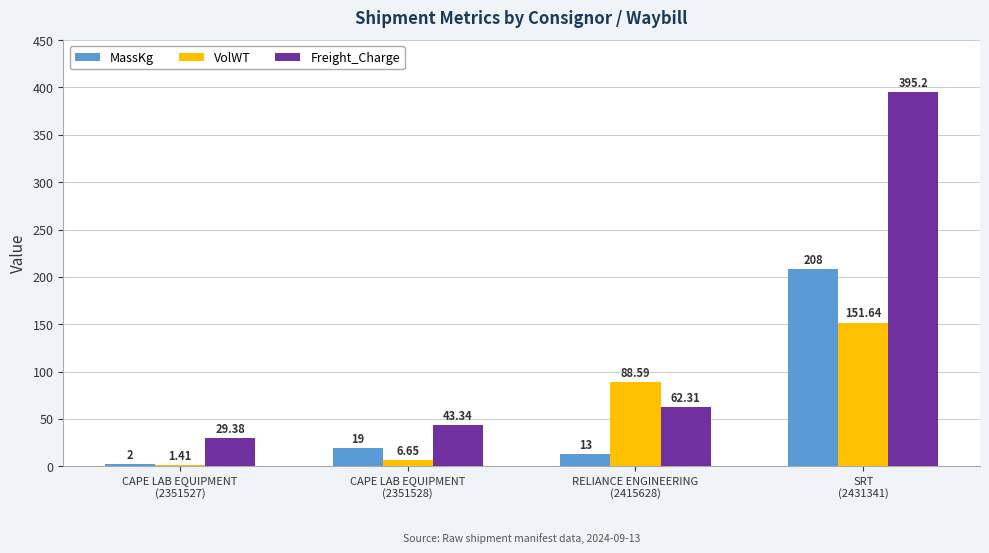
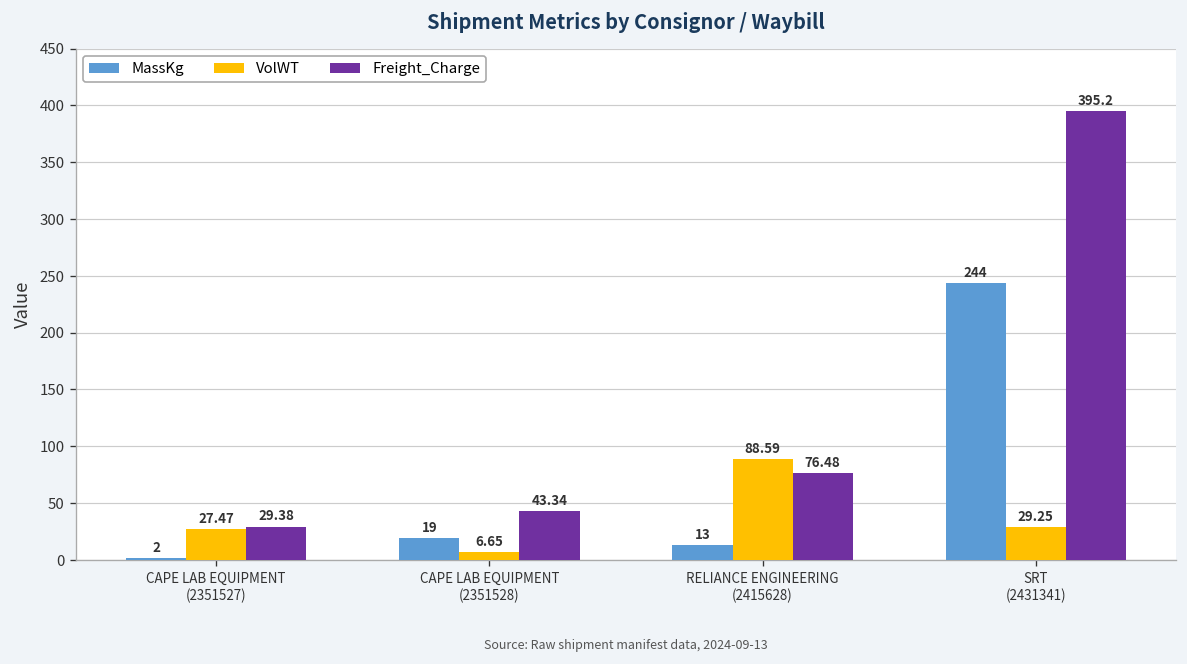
  {
    "MassKg": {
      "CAPE LAB EQUIPMENT (2351527)": 2,
      "CAPE LAB EQUIPMENT (2351528)": 19,
      "RELIANCE ENGINEERING (2415628)": 13,
-     "SRT (2431341)": 208
+     "SRT (2431341)": 244
    },
    "VolWT": {
-     "CAPE LAB EQUIPMENT (2351527)": 1.41,
+     "CAPE LAB EQUIPMENT (2351527)": 27.47,
      "CAPE LAB EQUIPMENT (2351528)": 6.65,
      "RELIANCE ENGINEERING (2415628)": 88.59,
-     "SRT (2431341)": 151.64
+     "SRT (2431341)": 29.25
    },
    "Freight_Charge": {
      "CAPE LAB EQUIPMENT (2351527)": 29.38,
      "CAPE LAB EQUIPMENT (2351528)": 43.34,
-     "RELIANCE ENGINEERING (2415628)": 62.31,
+     "RELIANCE ENGINEERING (2415628)": 76.48,
      "SRT (2431341)": 395.2
    }
  }
